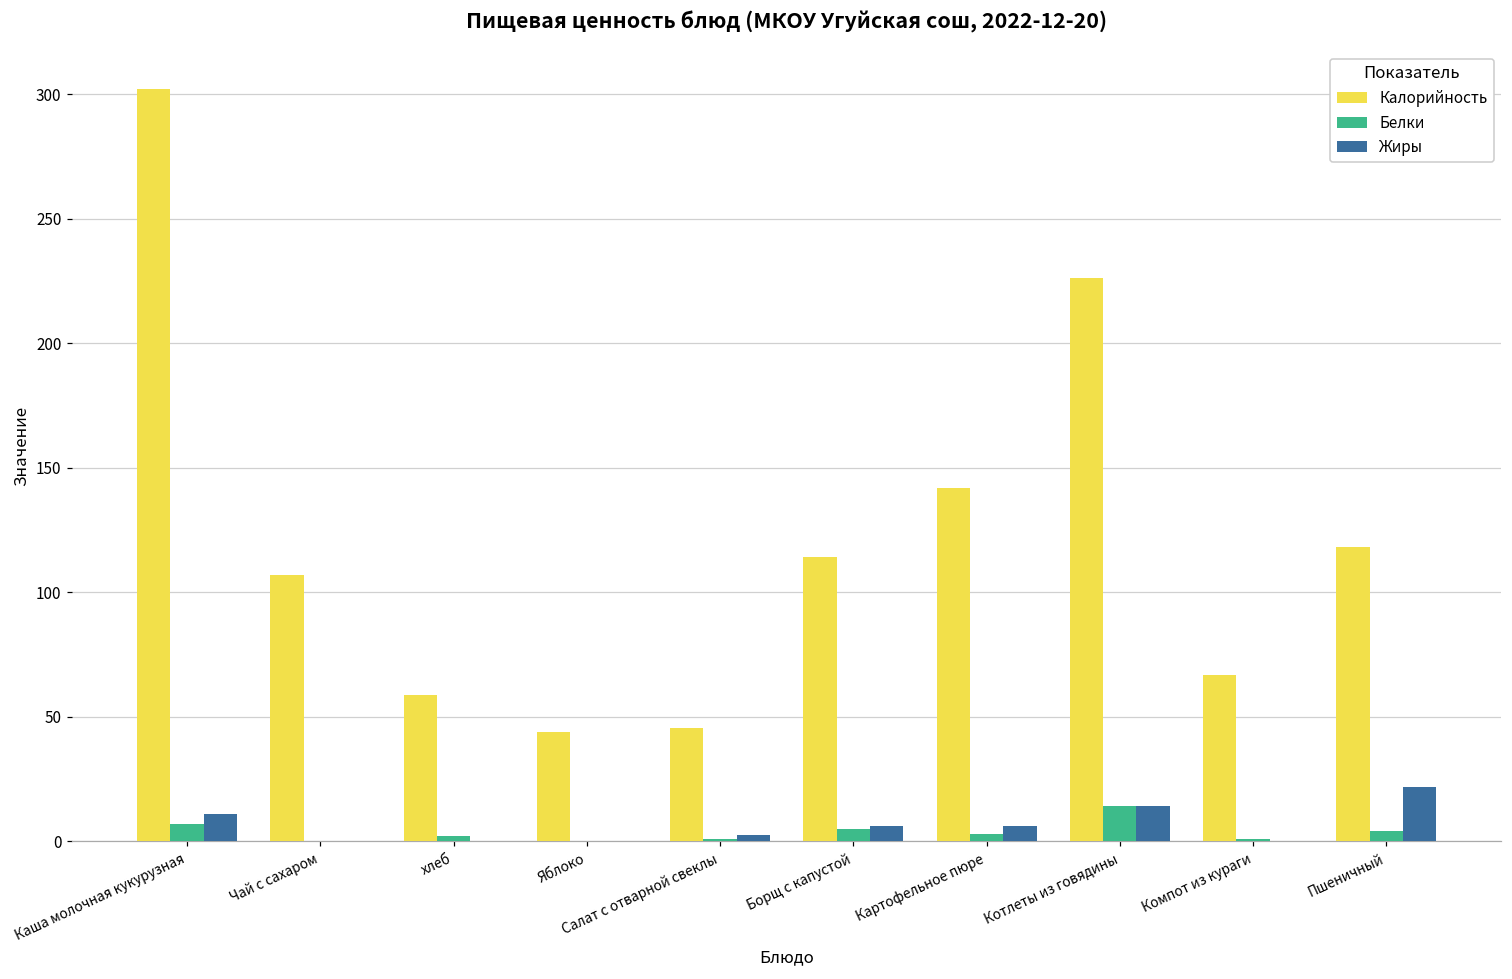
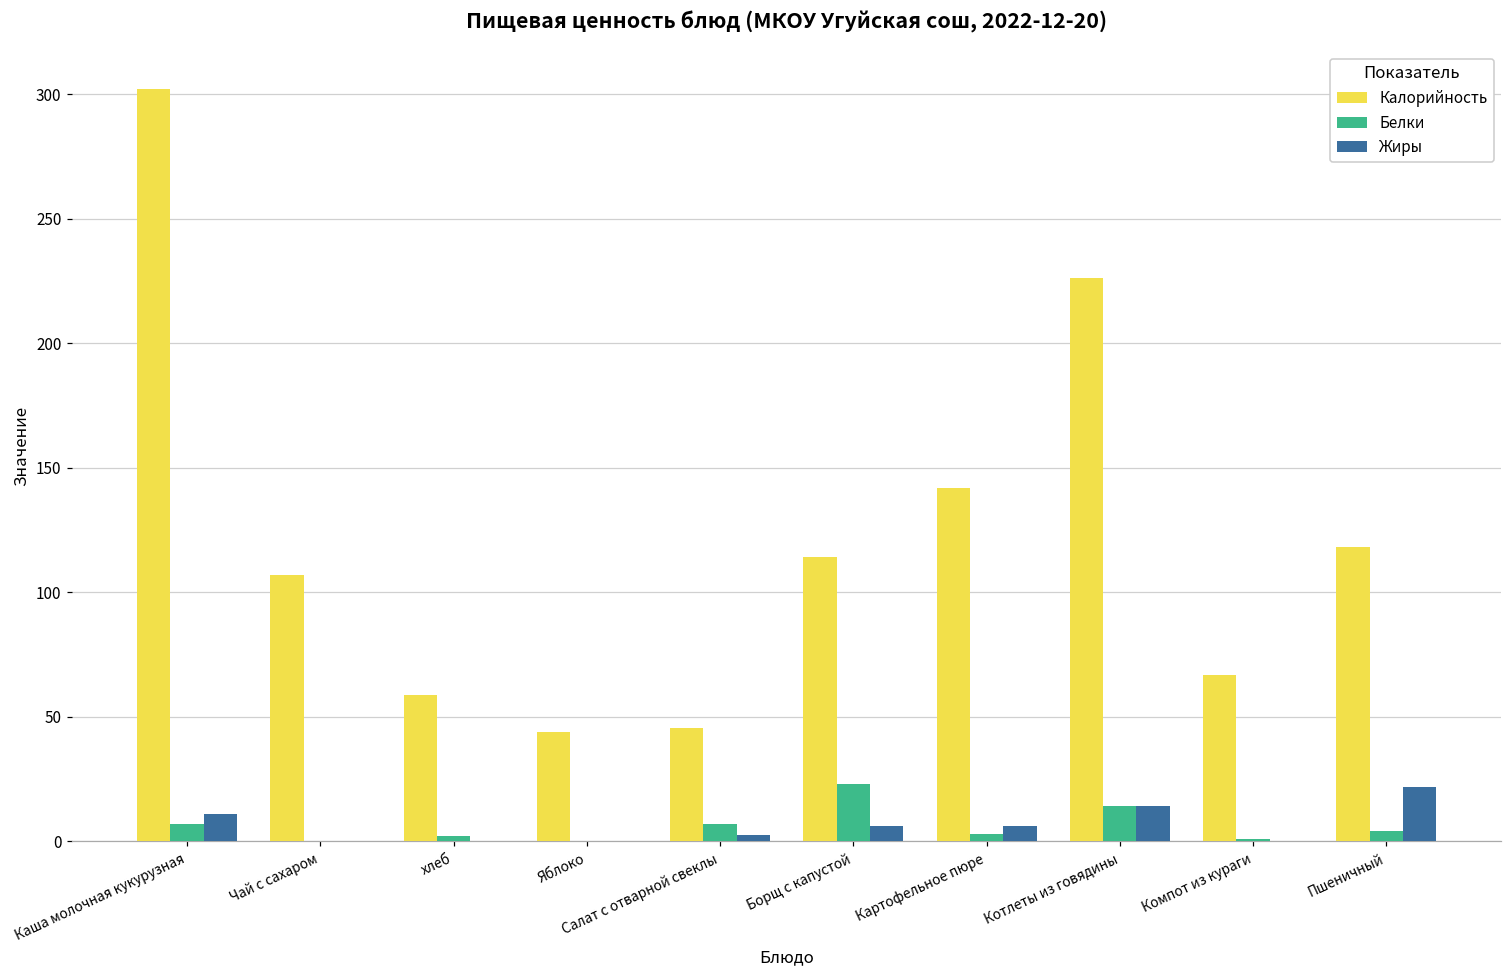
  {
    "Калорийность": {
      "Каша молочная кукурузная": 302,
      "Чай с сахаром": 107,
      "хлеб": 59,
      "Яблоко": 44,
      "Салат с отварной свеклы": 46,
      "Борщ с капустой": 114,
      "Картофельное пюре": 142,
      "Котлеты из говядины": 226,
      "Компот из кураги": 67,
      "Пшеничный": 118
    },
    "Белки": {
      "Каша молочная кукурузная": 7,
      "хлеб": 2,
      "Яблоко": 0,
-     "Салат с отварной свеклы": 1,
-     "Борщ с капустой": 5,
+     "Салат с отварной свеклы": 7,
+     "Борщ с капустой": 23,
      "Картофельное пюре": 3,
      "Котлеты из говядины": 14,
      "Пшеничный": 4
    },
    "Жиры": {
      "Каша молочная кукурузная": 11,
      "Чай с сахаром": 0,
      "хлеб": 0,
      "Яблоко": 0,
      "Салат с отварной свеклы": 3,
      "Борщ с капустой": 6,
      "Картофельное пюре": 6,
      "Котлеты из говядины": 14,
      "Пшеничный": 22
    }
  }
